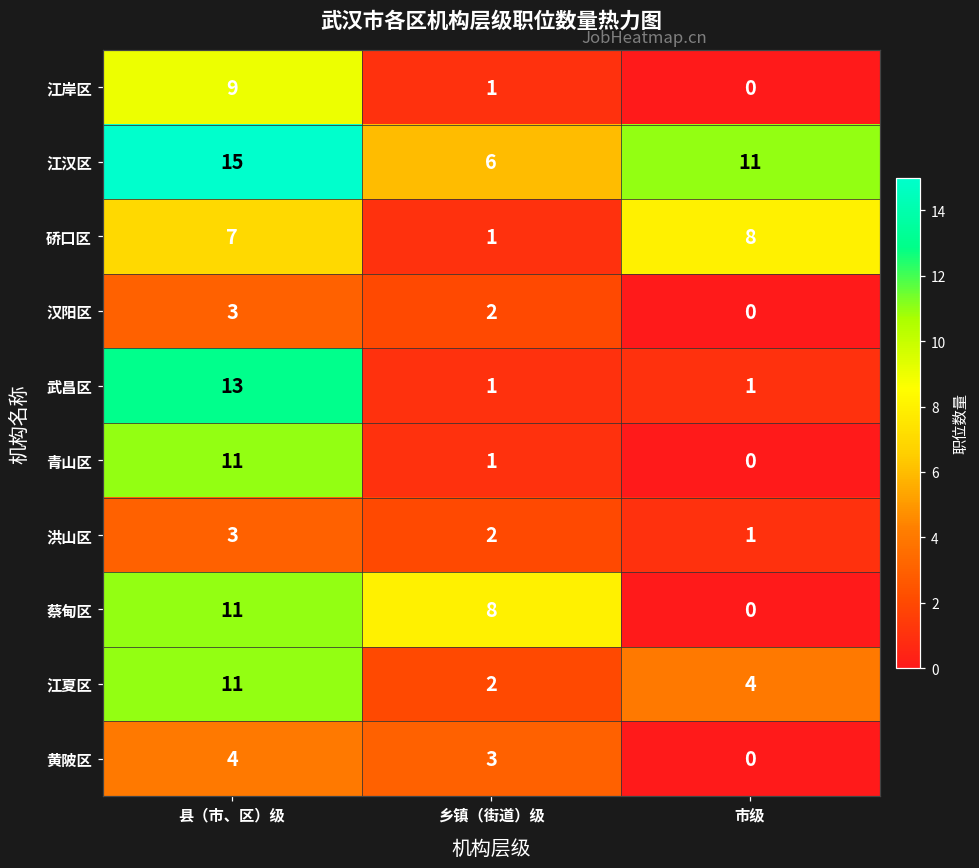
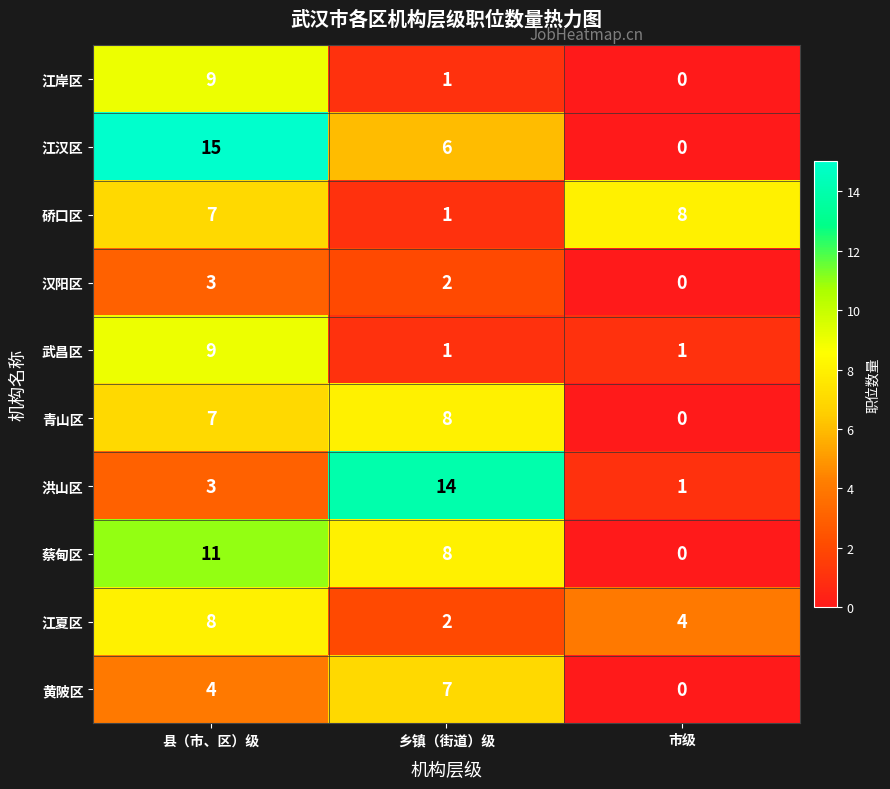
  {
    "江岸区": {
      "县（市、区）级": 9,
      "乡镇（街道）级": 1,
      "市级": 0
    },
    "江汉区": {
      "县（市、区）级": 15,
      "乡镇（街道）级": 6,
-     "市级": 11
+     "市级": 0
    },
    "硚口区": {
      "县（市、区）级": 7,
      "乡镇（街道）级": 1,
      "市级": 8
    },
    "汉阳区": {
      "县（市、区）级": 3,
      "乡镇（街道）级": 2,
      "市级": 0
    },
    "武昌区": {
-     "县（市、区）级": 13,
+     "县（市、区）级": 9,
      "乡镇（街道）级": 1,
      "市级": 1
    },
    "青山区": {
-     "县（市、区）级": 11,
-     "乡镇（街道）级": 1,
+     "县（市、区）级": 7,
+     "乡镇（街道）级": 8,
      "市级": 0
    },
    "洪山区": {
      "县（市、区）级": 3,
-     "乡镇（街道）级": 2,
+     "乡镇（街道）级": 14,
      "市级": 1
    },
    "蔡甸区": {
      "县（市、区）级": 11,
      "乡镇（街道）级": 8,
      "市级": 0
    },
    "江夏区": {
-     "县（市、区）级": 11,
+     "县（市、区）级": 8,
      "乡镇（街道）级": 2,
      "市级": 4
    },
    "黄陂区": {
      "县（市、区）级": 4,
-     "乡镇（街道）级": 3,
+     "乡镇（街道）级": 7,
      "市级": 0
    }
  }
